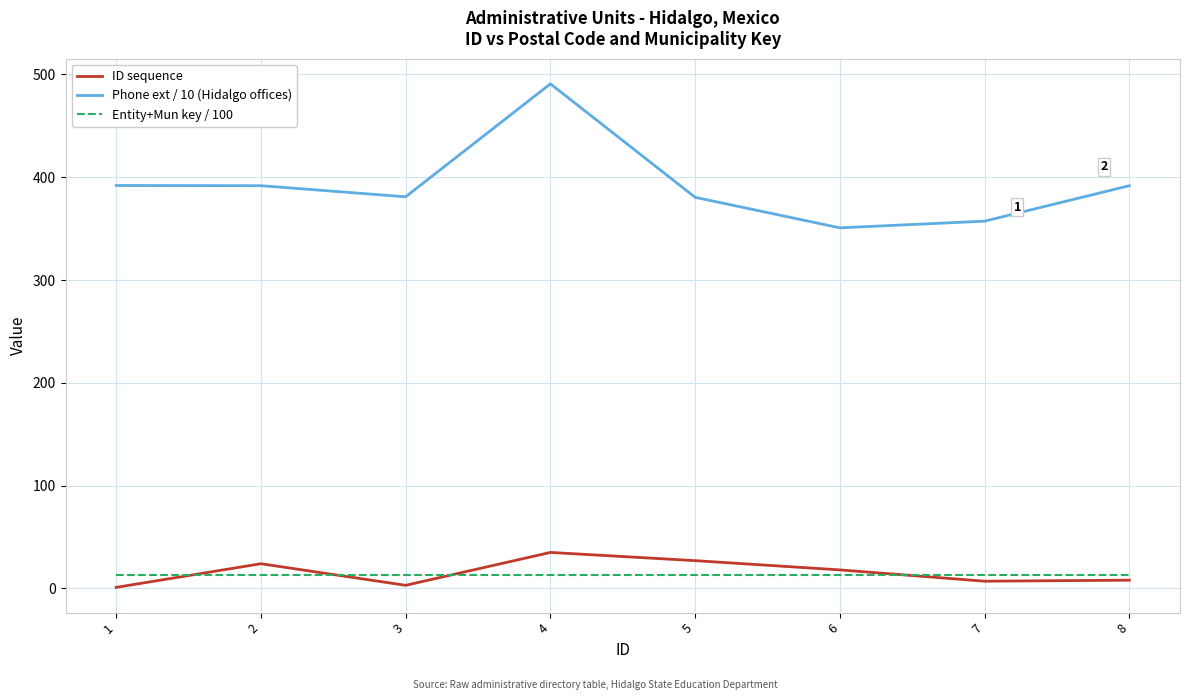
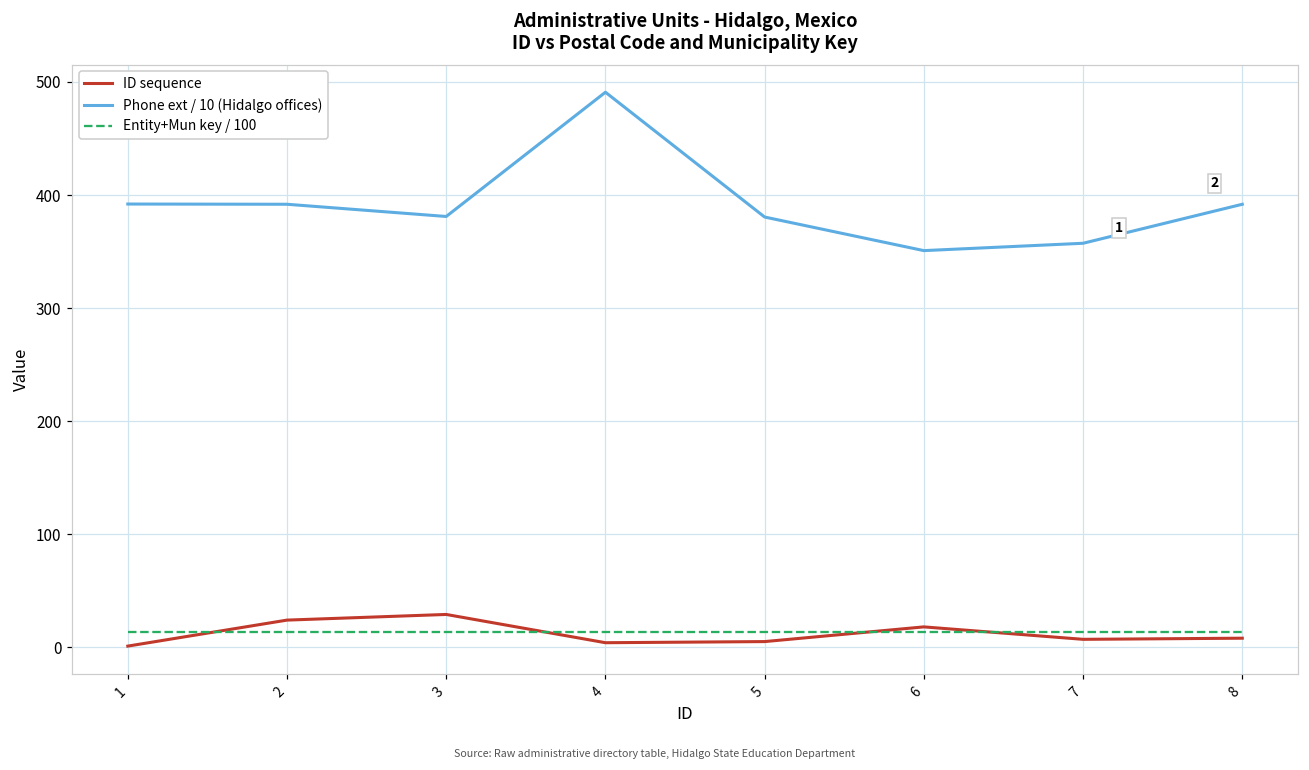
  {
    "ID sequence": {
      "1": 1,
      "2": 24,
-     "3": 3,
-     "4": 35,
-     "5": 27,
+     "3": 29,
+     "4": 4,
+     "5": 5,
      "6": 18,
      "7": 7,
      "8": 8
    },
    "Phone ext / 10 (Hidalgo offices)": {
      "1": 392,
      "2": 392,
      "3": 381,
      "4": 491,
      "5": 381,
      "6": 351,
      "7": 357
    },
    "Entity+Mun key / 100": {
      "1": 13,
      "2": 13,
      "3": 13,
      "4": 13,
      "5": 13,
      "6": 13,
      "7": 13,
      "8": 13
    }
  }
